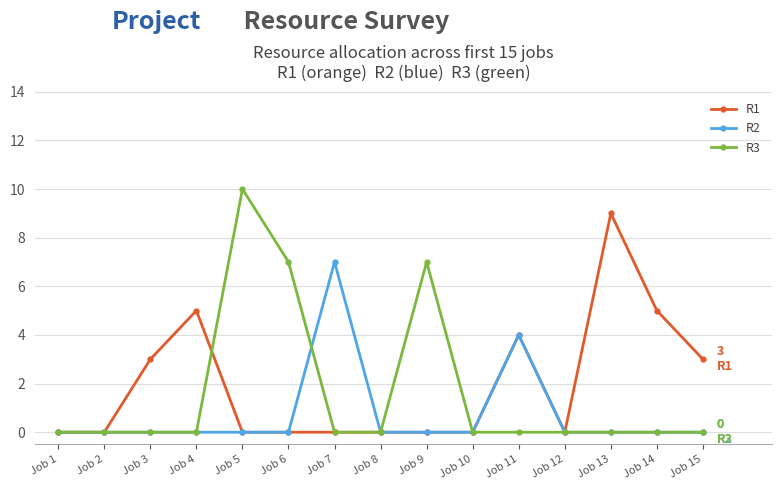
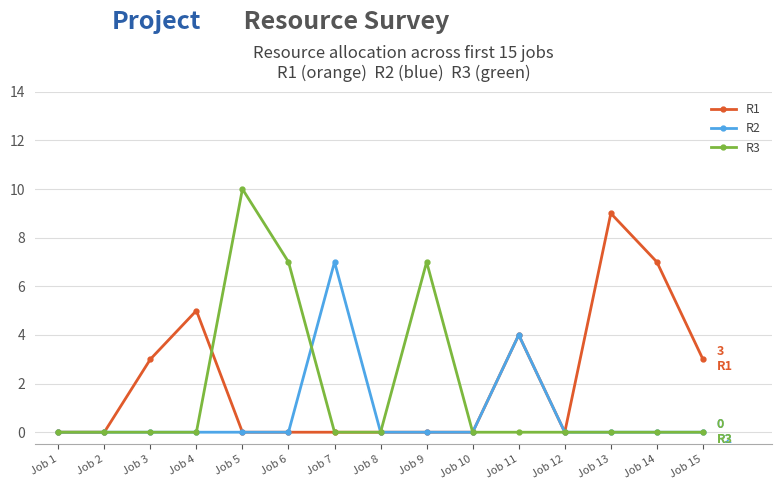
  {
    "R1": {
      "Job 3": 3,
      "Job 4": 5,
      "Job 13": 9,
-     "Job 14": 5
+     "Job 14": 7
    },
    "R2": {
      "Job 7": 7
    },
    "R3": {
      "Job 5": 10,
      "Job 6": 7,
      "Job 9": 7,
      "Job 11": 0
    }
  }
